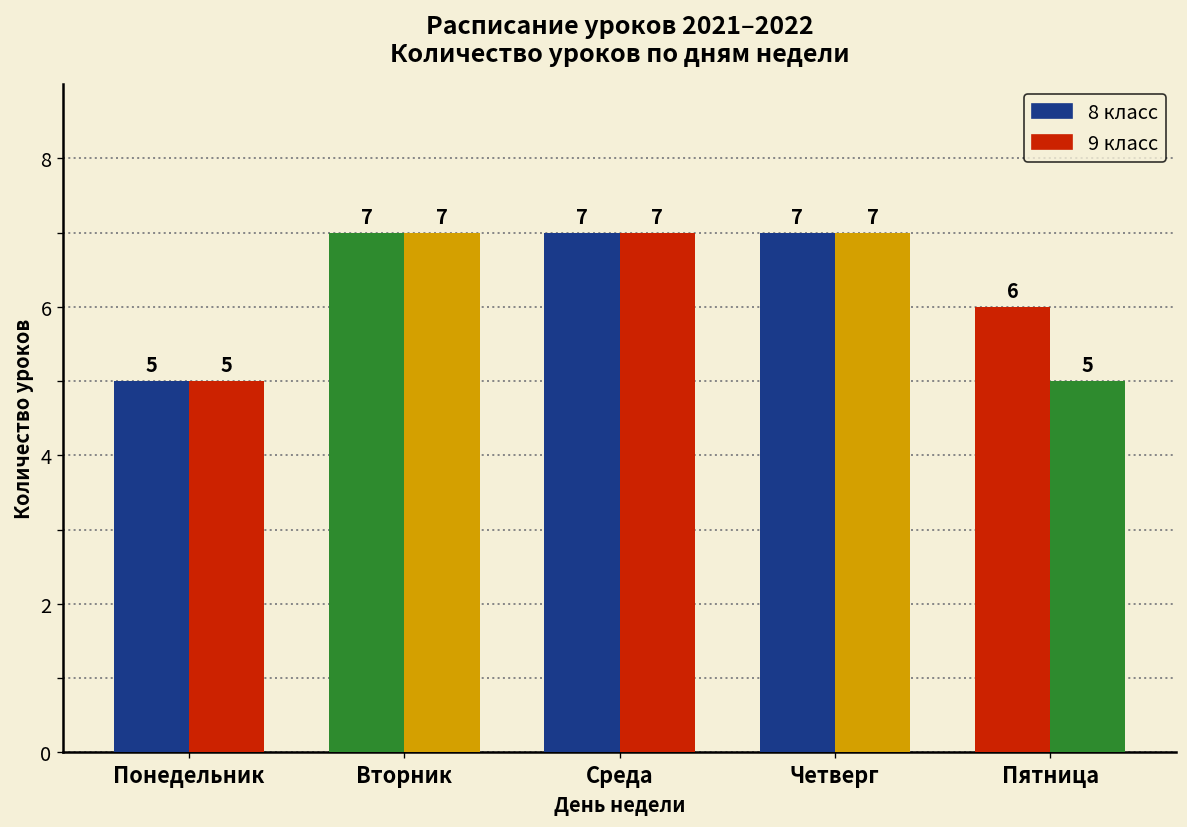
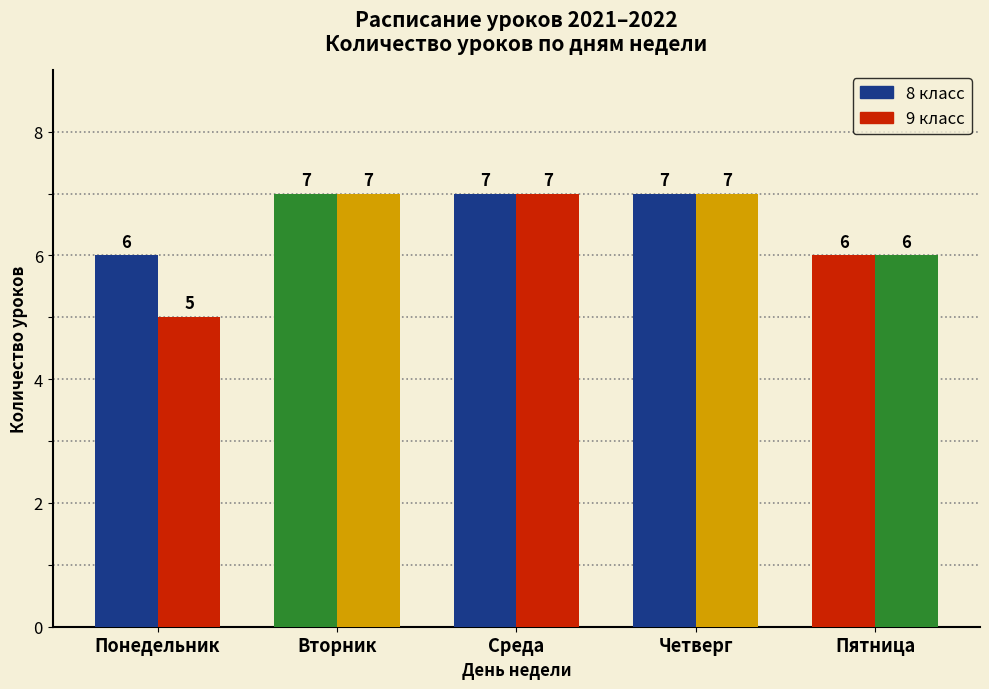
  {
    "8 класс": {
-     "Понедельник": 5,
+     "Понедельник": 6,
      "Вторник": 7,
      "Среда": 7,
      "Четверг": 7,
      "Пятница": 6
    },
    "9 класс": {
      "Понедельник": 5,
      "Вторник": 7,
      "Среда": 7,
      "Четверг": 7,
-     "Пятница": 5
+     "Пятница": 6
    }
  }
